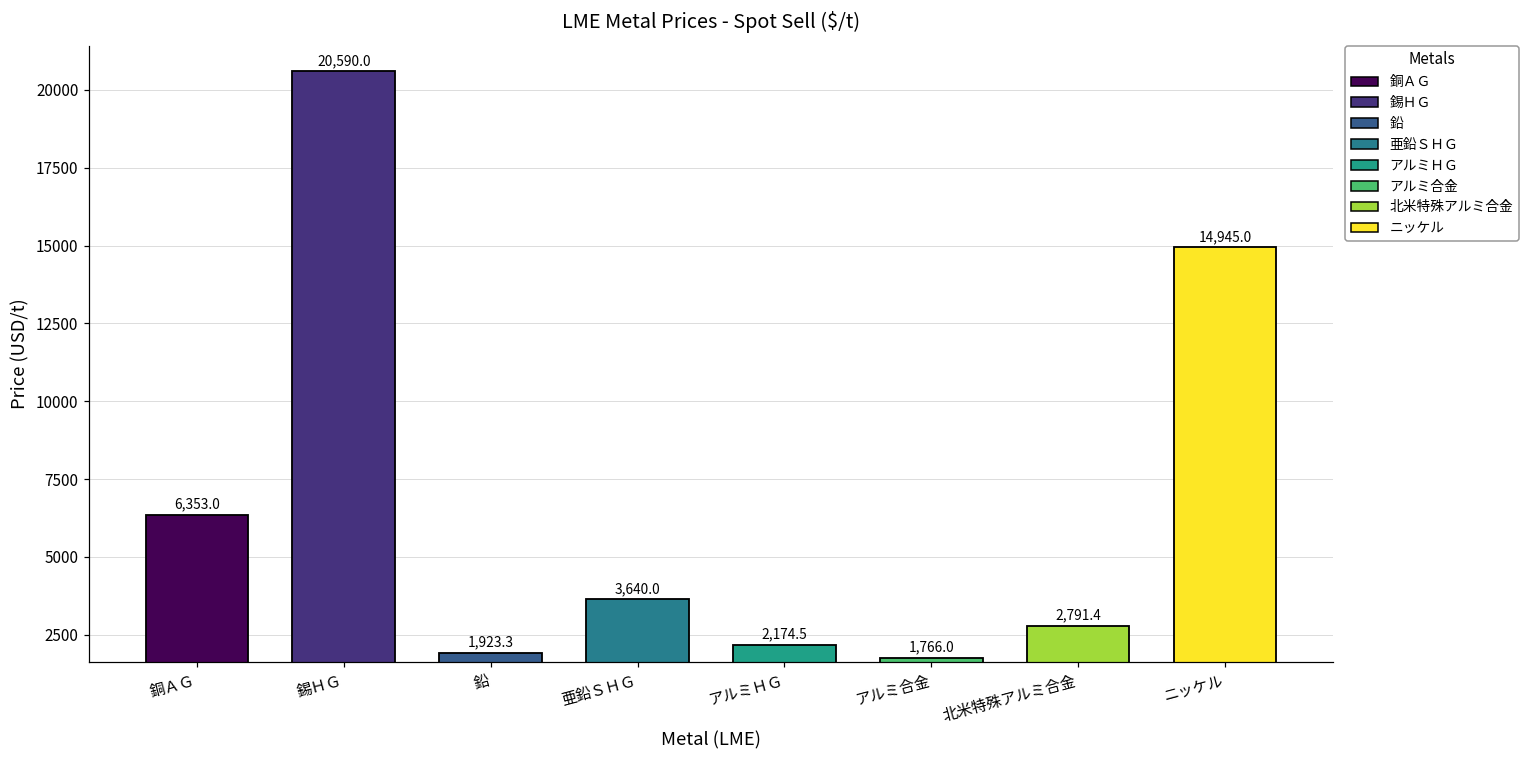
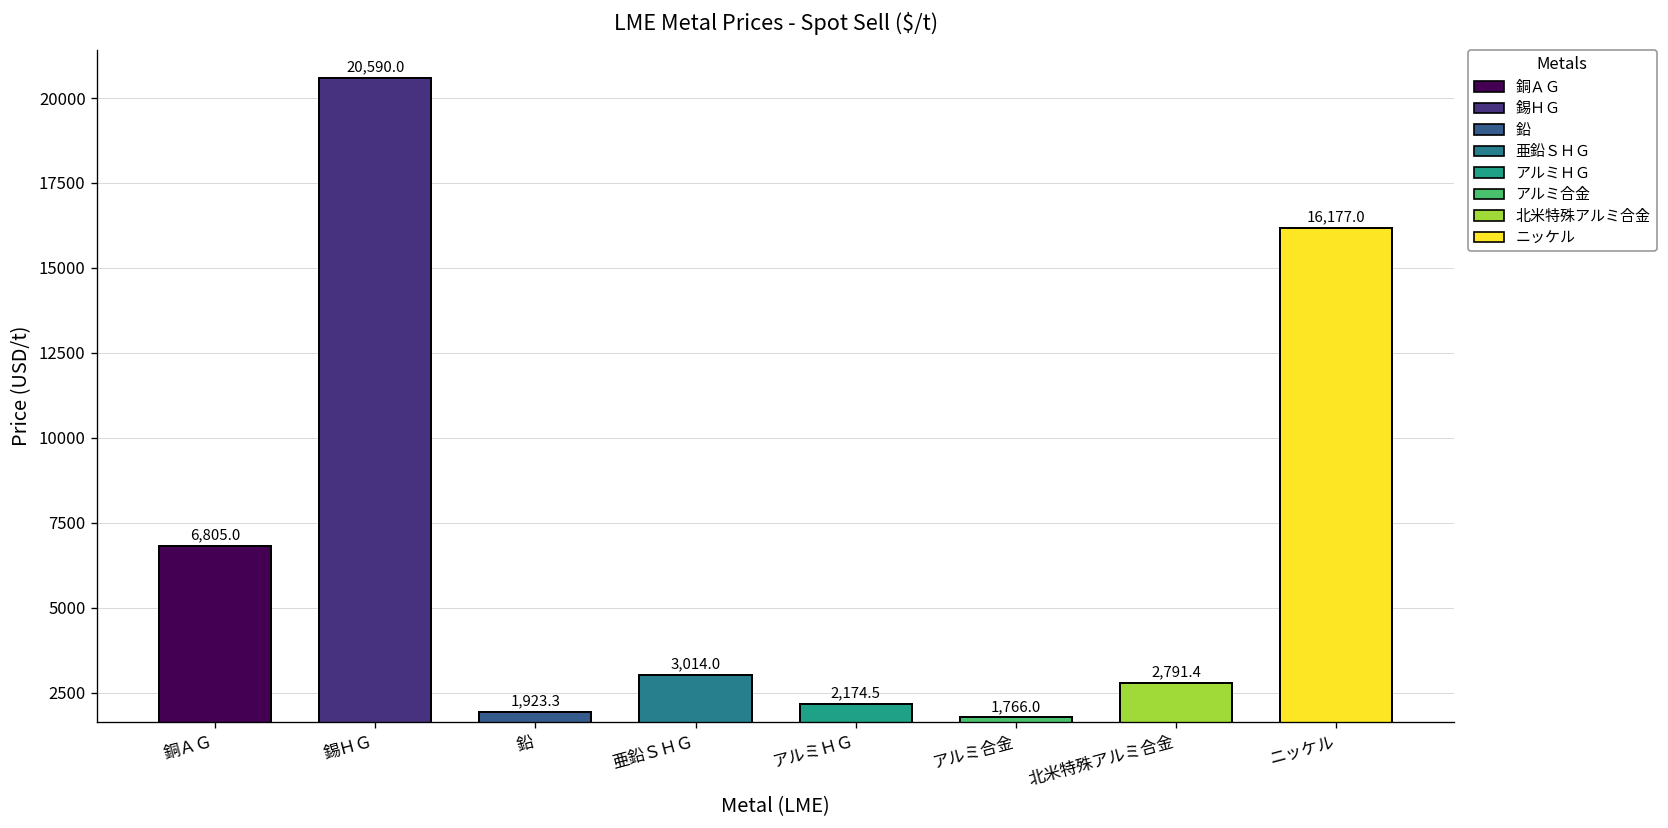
  {
-   "銅ＡＧ": "6,353.0",
+   "銅ＡＧ": "6,805.0",
    "錫ＨＧ": "20,590.0",
    "鉛": "1,923.3",
-   "亜鉛ＳＨＧ": "3,640.0",
+   "亜鉛ＳＨＧ": "3,014.0",
    "アルミＨＧ": "2,174.5",
    "アルミ合金": "1,766.0",
    "北米特殊アルミ合金": "2,791.4",
-   "ニッケル": "14,945.0"
+   "ニッケル": "16,177.0"
  }
